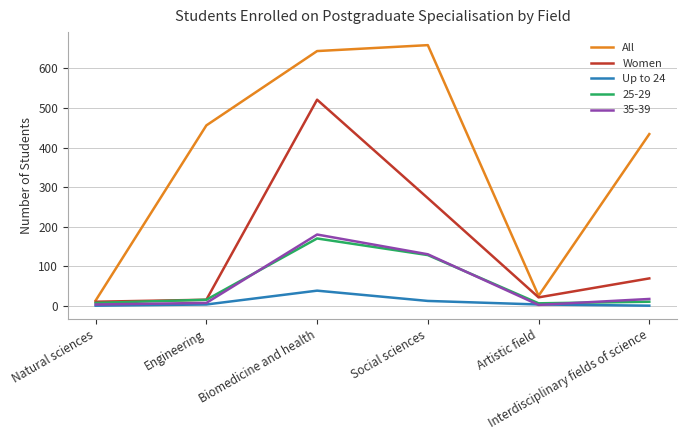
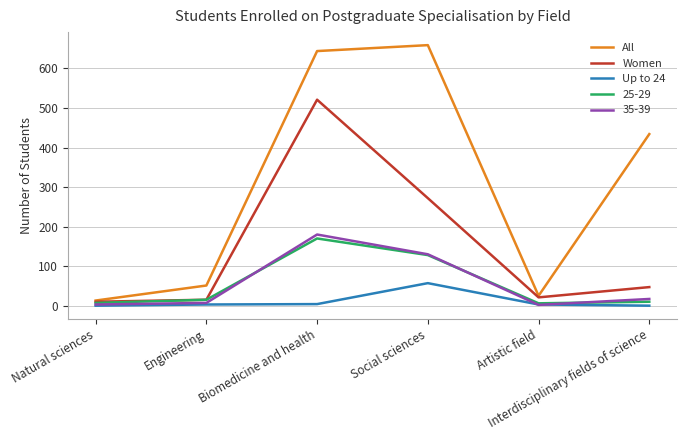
  {
    "All": {
-     "Engineering": 460,
+     "Engineering": 50,
      "Biomedicine and health": 640,
      "Social sciences": 660,
      "Interdisciplinary fields of science": 430
    },
    "Women": {
      "Biomedicine and health": 520,
      "Social sciences": 270,
-     "Interdisciplinary fields of science": 70
+     "Interdisciplinary fields of science": 50
    },
    "Up to 24": {
-     "Biomedicine and health": 40,
-     "Social sciences": 10,
+     "Biomedicine and health": 0,
+     "Social sciences": 60,
      "Interdisciplinary fields of science": 0
    },
    "25-29": {
      "Biomedicine and health": 170,
      "Interdisciplinary fields of science": 10
    },
    "35-39": {
      "Biomedicine and health": 180,
      "Interdisciplinary fields of science": 20
    }
  }
